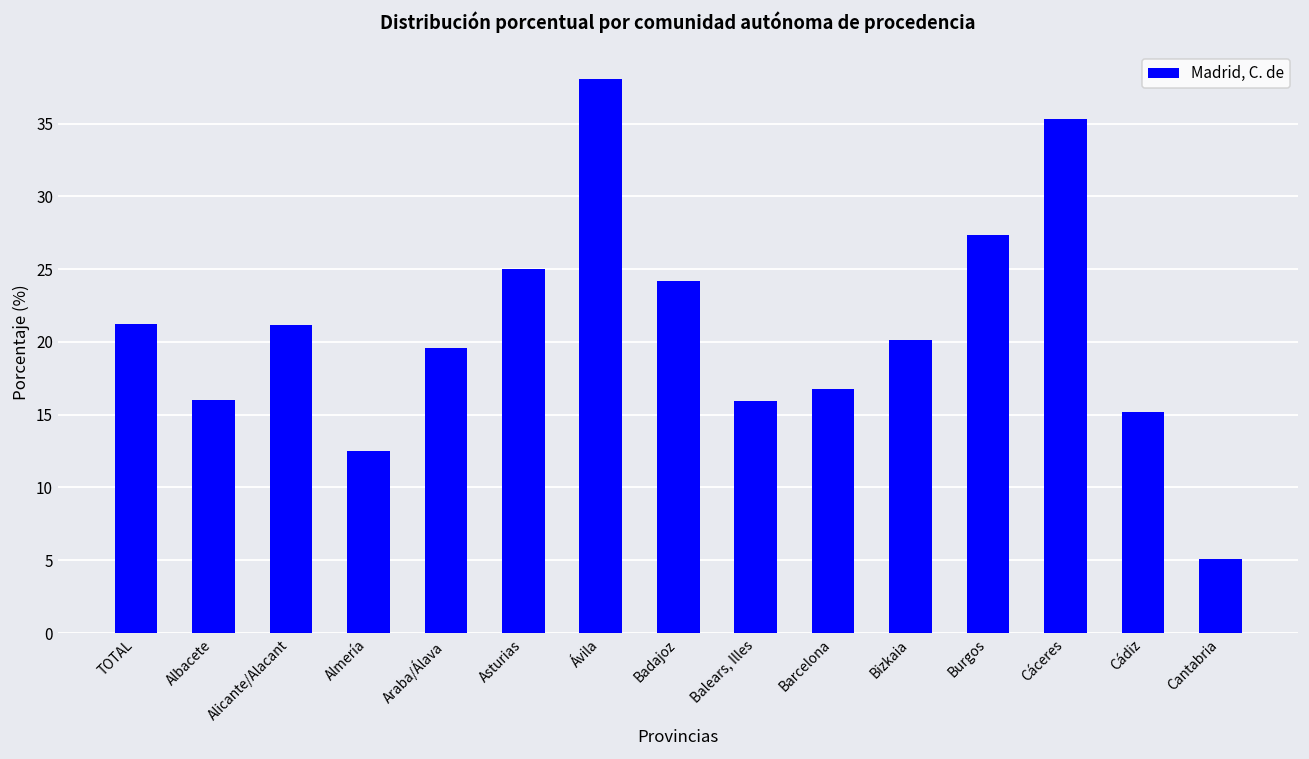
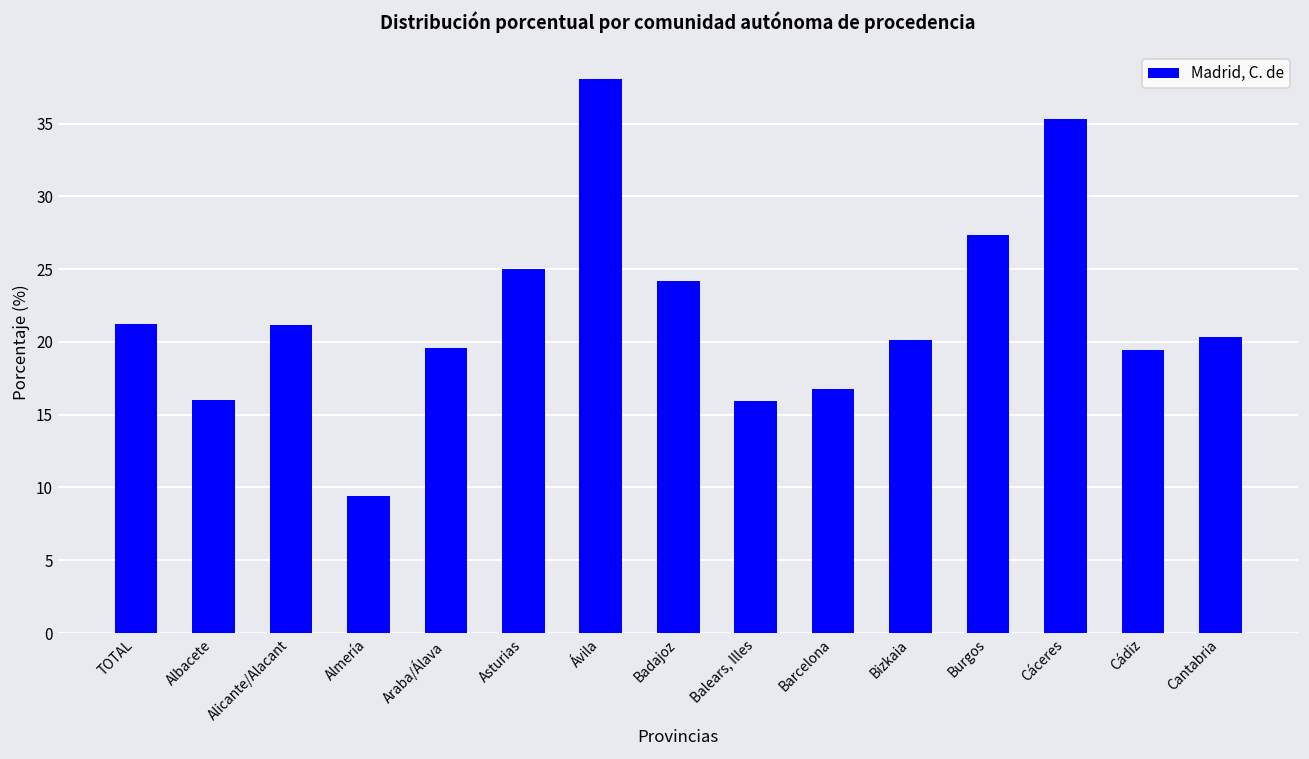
  {
    "TOTAL": 21.2,
    "Albacete": 16.0,
    "Alicante/Alacant": 21.2,
-   "Almería": 12.5,
+   "Almería": 9.4,
    "Araba/Álava": 19.6,
    "Asturias": 25.0,
    "Ávila": 38.0,
    "Badajoz": 24.2,
    "Balears, Illes": 15.9,
    "Barcelona": 16.8,
    "Bizkaia": 20.1,
    "Burgos": 27.3,
    "Cáceres": 35.3,
-   "Cádiz": 15.2,
-   "Cantabria": 5.1
+   "Cádiz": 19.4,
+   "Cantabria": 20.3
  }
